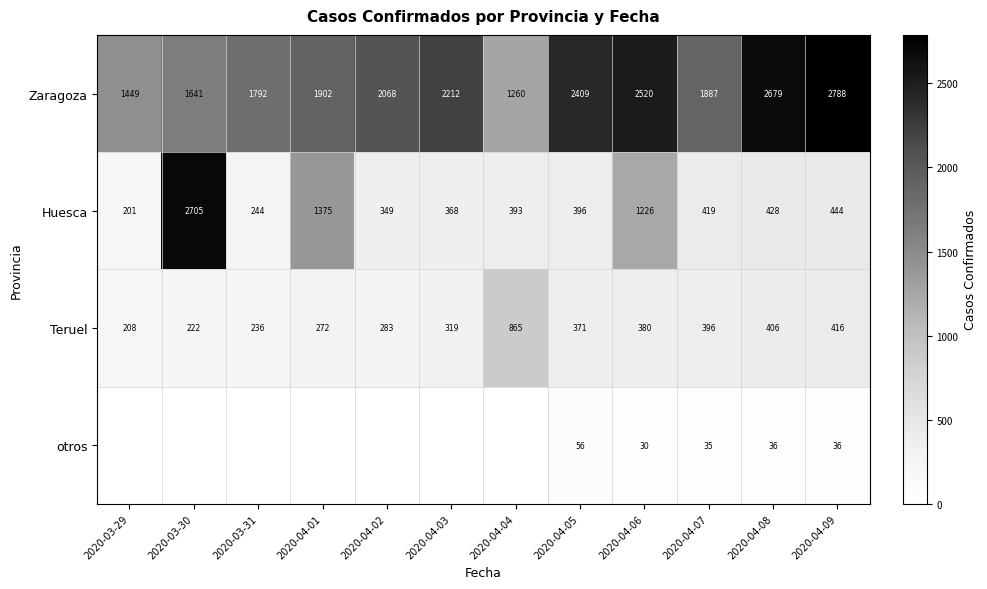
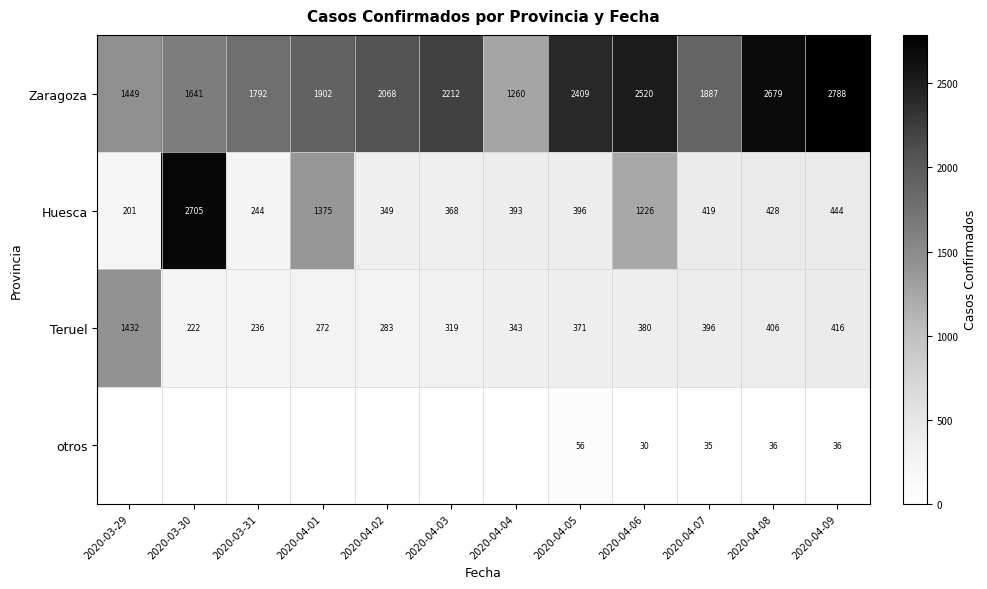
  {
    "Zaragoza": {
      "2020-03-29": 1449,
      "2020-03-30": 1641,
      "2020-03-31": 1792,
      "2020-04-01": 1902,
      "2020-04-02": 2068,
      "2020-04-03": 2212,
      "2020-04-04": 1260,
      "2020-04-05": 2409,
      "2020-04-06": 2520,
      "2020-04-07": 1887,
      "2020-04-08": 2679,
      "2020-04-09": 2788
    },
    "Huesca": {
      "2020-03-29": 201,
      "2020-03-30": 2705,
      "2020-03-31": 244,
      "2020-04-01": 1375,
      "2020-04-02": 349,
      "2020-04-03": 368,
      "2020-04-04": 393,
      "2020-04-05": 396,
      "2020-04-06": 1226,
      "2020-04-07": 419,
      "2020-04-08": 428,
      "2020-04-09": 444
    },
    "Teruel": {
-     "2020-03-29": 208,
+     "2020-03-29": 1432,
      "2020-03-30": 222,
      "2020-03-31": 236,
      "2020-04-01": 272,
      "2020-04-02": 283,
      "2020-04-03": 319,
-     "2020-04-04": 865,
+     "2020-04-04": 343,
      "2020-04-05": 371,
      "2020-04-06": 380,
      "2020-04-07": 396,
      "2020-04-08": 406,
      "2020-04-09": 416
    },
    "otros": {
      "2020-04-05": 56,
      "2020-04-06": 30,
      "2020-04-07": 35,
      "2020-04-08": 36,
      "2020-04-09": 36
    }
  }
